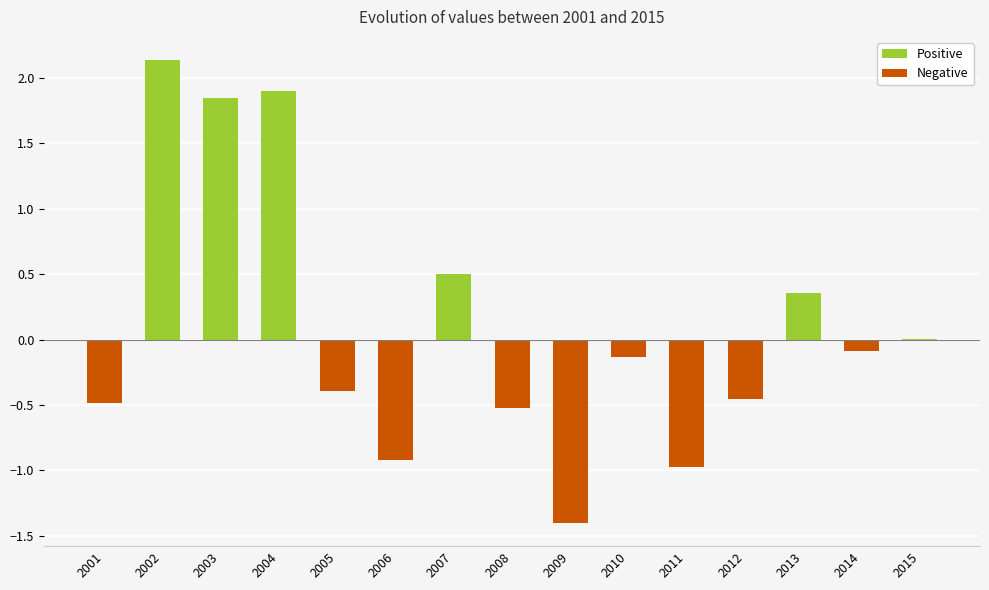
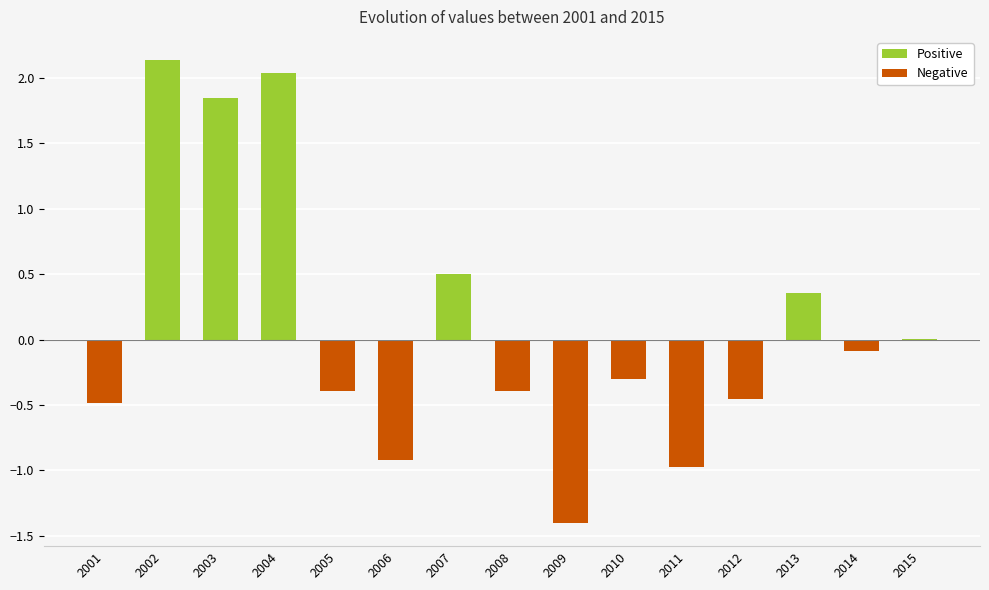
  {
    "Positive": {
      "2002": 2.14,
      "2003": 1.84,
-     "2004": 1.90,
+     "2004": 2.04,
      "2007": 0.50,
      "2013": 0.35
    },
    "Negative": {
      "2001": -0.49,
      "2005": -0.39,
      "2006": -0.92,
-     "2008": -0.53,
+     "2008": -0.39,
      "2009": -1.40,
-     "2010": -0.13,
+     "2010": -0.31,
      "2011": -0.97,
      "2012": -0.45,
      "2014": -0.09
    }
  }
